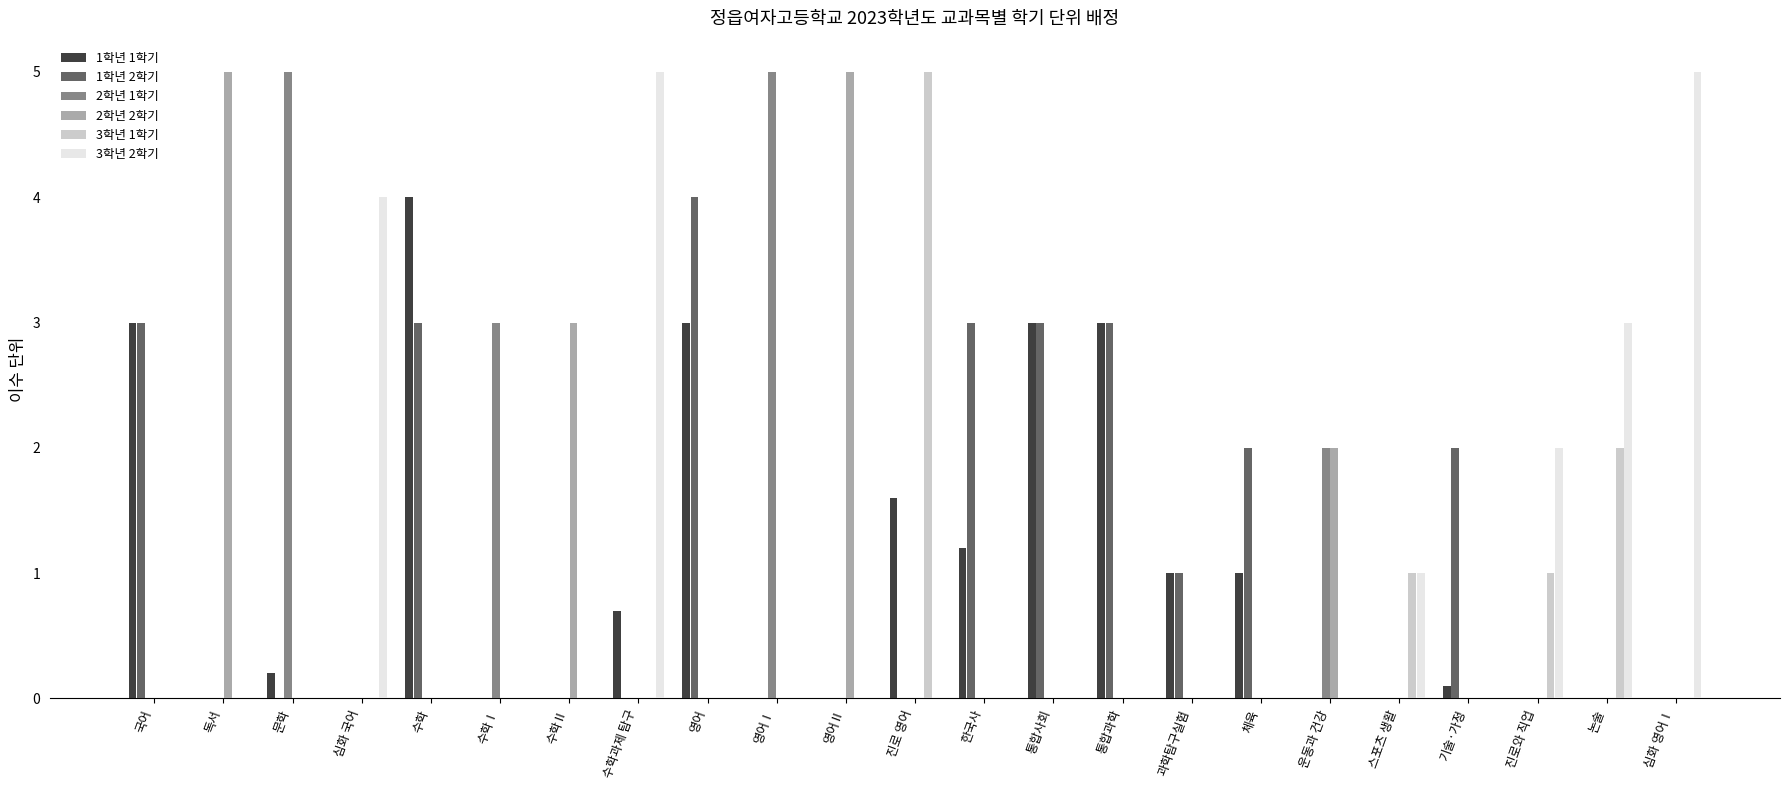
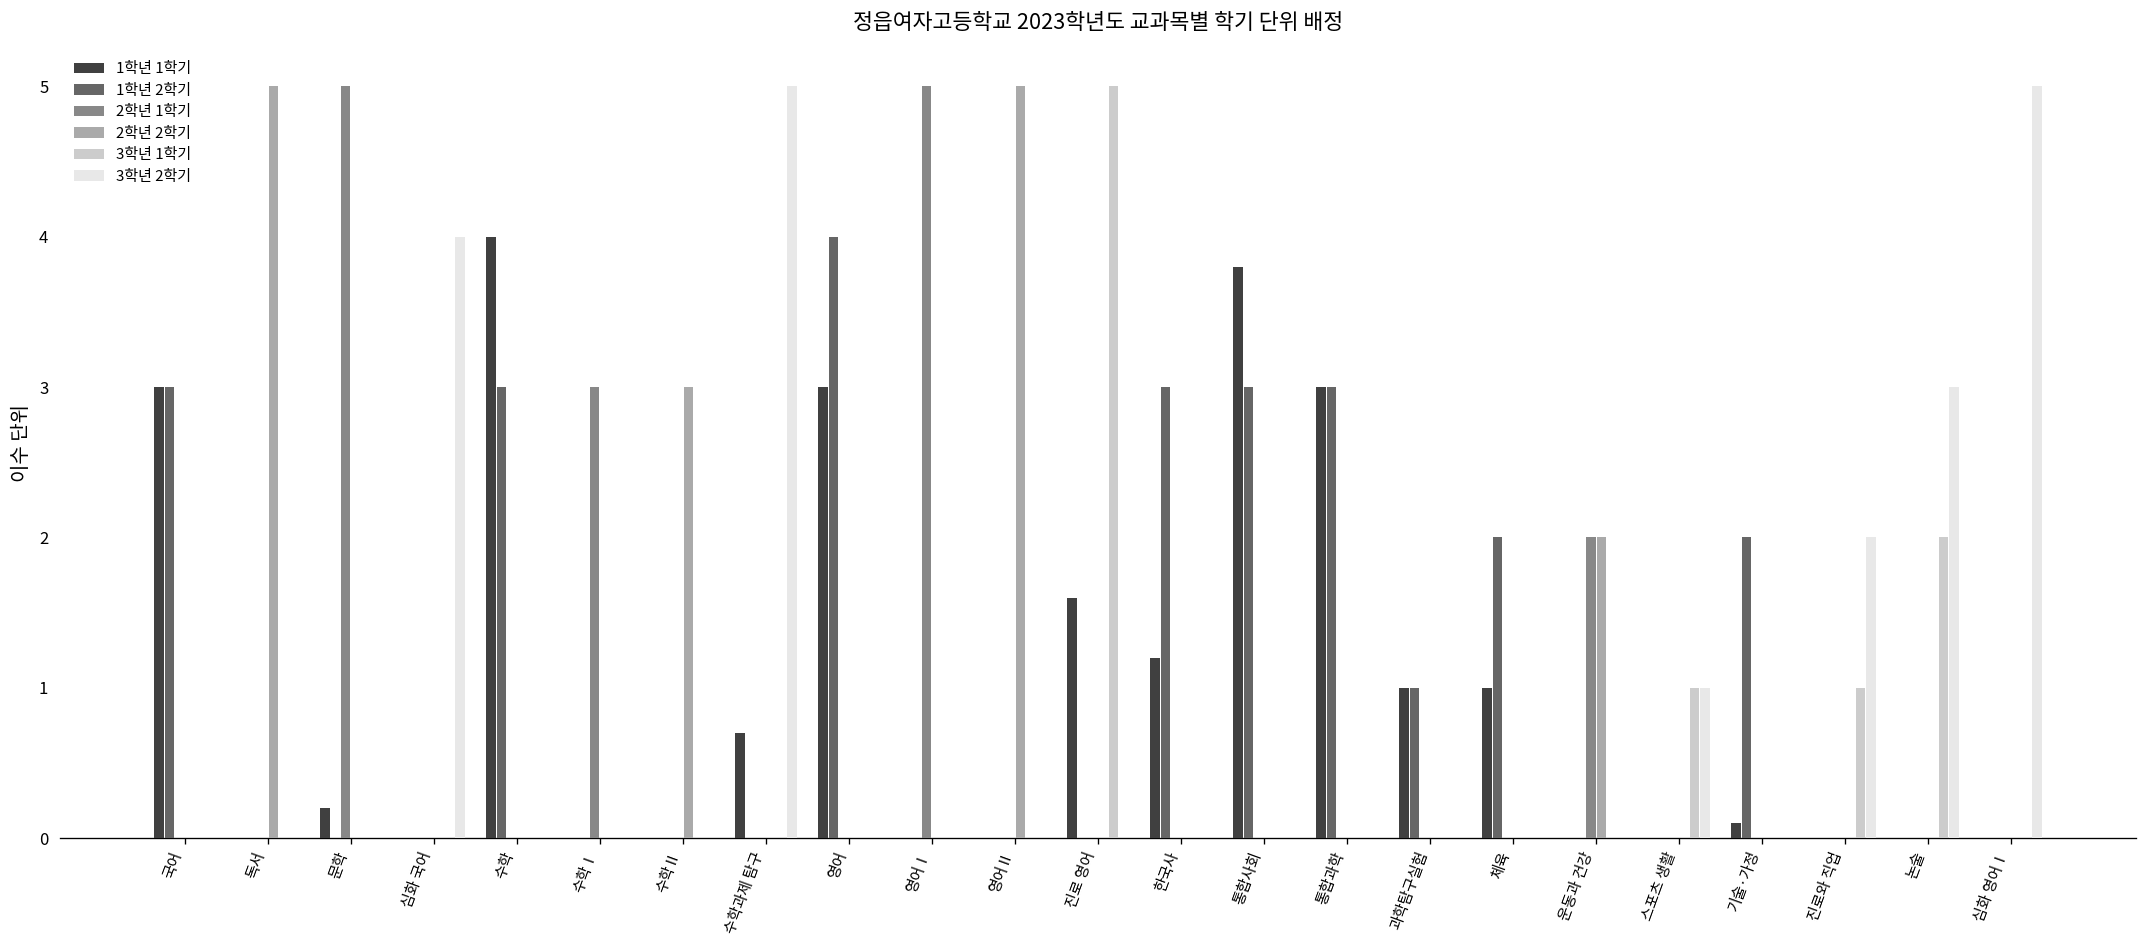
  {
    "1학년 1학기": {
      "국어": 3.0,
      "독서": 0.0,
      "문학": 0.2,
      "심화 국어": 0.0,
      "수학": 4.0,
      "수학Ⅰ": 0.0,
      "수학Ⅱ": 0.0,
      "수학과제 탐구": 0.7,
      "영어": 3.0,
      "영어Ⅰ": 0.0,
      "영어Ⅱ": 0.0,
      "진로 영어": 1.6,
      "한국사": 1.2,
-     "통합사회": 3.0,
+     "통합사회": 3.8,
      "통합과학": 3.0,
      "과학탐구실험": 1.0,
      "체육": 1.0,
      "운동과 건강": 0.0,
      "스포츠 생활": 0.0,
      "기술·가정": 0.1,
      "진로와 직업": 0.0,
      "논술": 0.0,
      "심화 영어Ⅰ": 0.0
    }
  }
